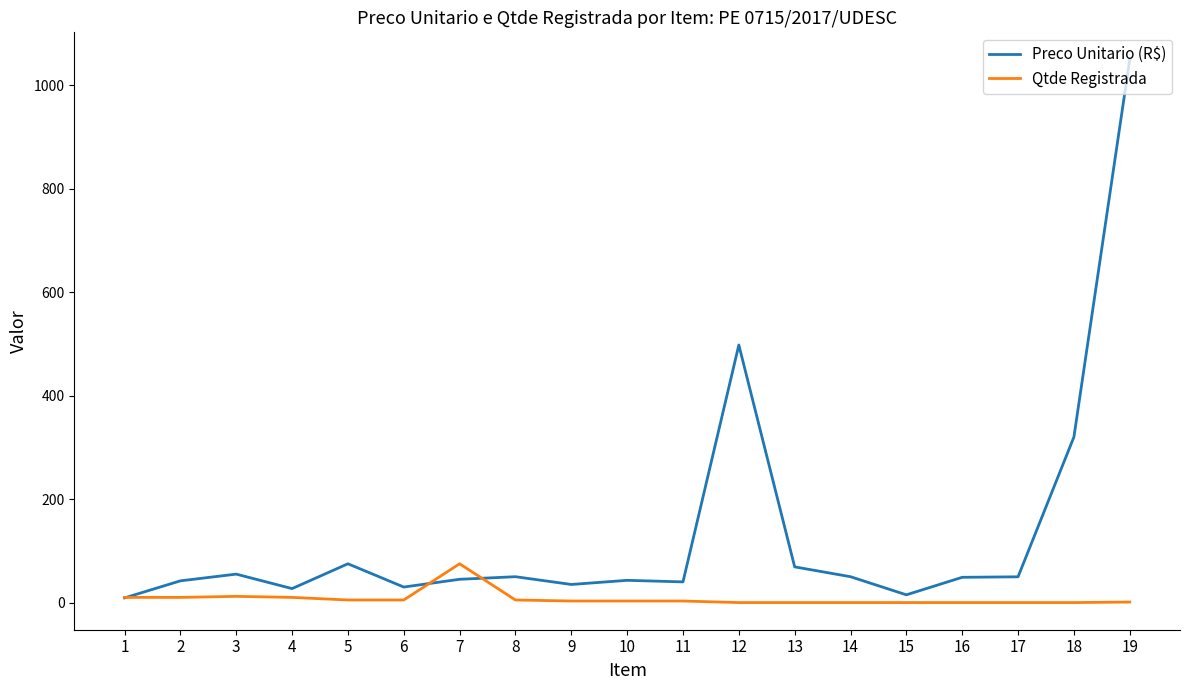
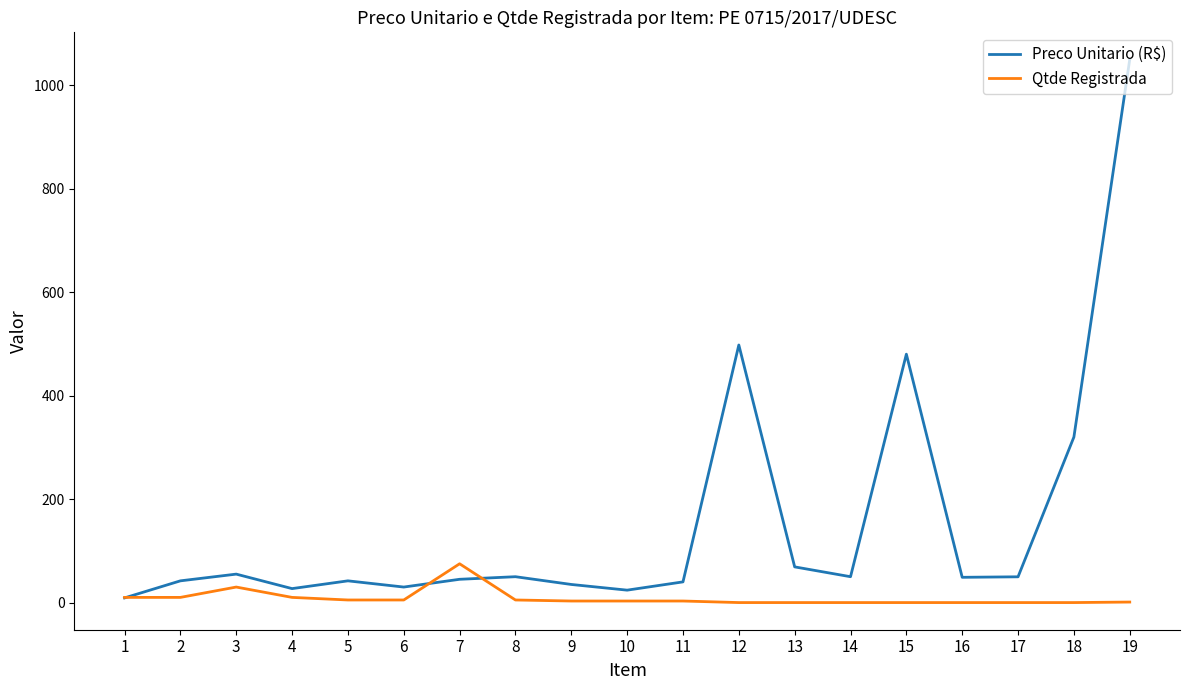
  {
    "Preco Unitario (R$)": {
      "2": 40,
      "3": 60,
      "4": 30,
-     "5": 80,
+     "5": 40,
      "6": 30,
      "7": 50,
      "8": 50,
      "9": 40,
-     "10": 40,
+     "10": 20,
      "11": 40,
      "12": 500,
      "13": 70,
      "14": 50,
-     "15": 10,
+     "15": 480,
      "16": 50,
      "17": 50,
      "18": 320
    },
    "Qtde Registrada": {
      "2": 10,
-     "3": 10,
+     "3": 30,
      "4": 10,
      "5": 10,
      "6": 10,
      "7": 80,
      "8": 10,
      "9": 0,
      "10": 0,
      "11": 0,
      "12": 0,
      "13": 0,
      "14": 0,
      "15": 0,
      "16": 0,
      "17": 0,
      "18": 0,
      "19": 0
    }
  }
